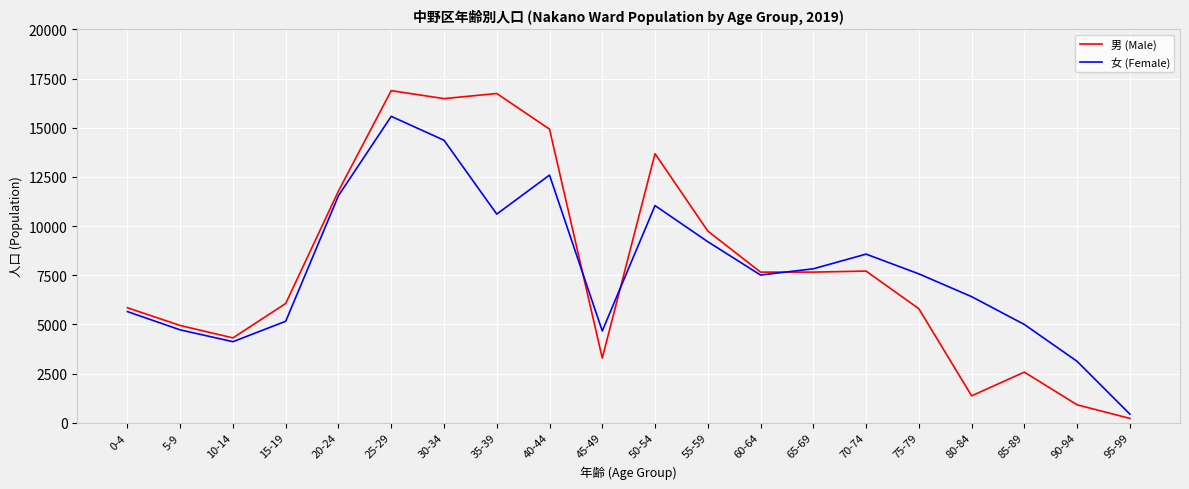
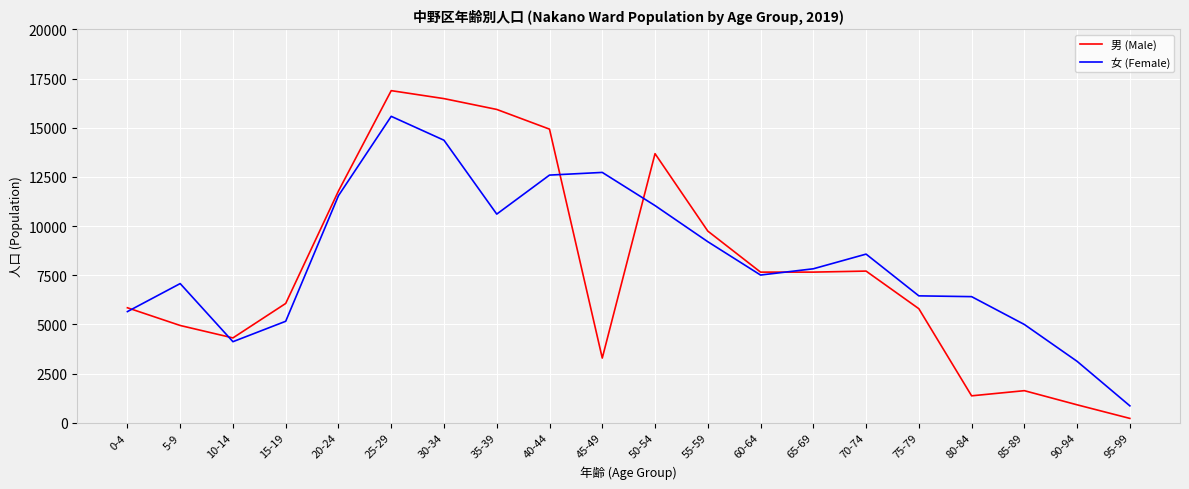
  {
    "男 (Male)": {
      "0-4": 5800,
      "5-9": 4900,
      "10-14": 4300,
      "15-19": 6100,
      "20-24": 11800,
      "25-29": 16900,
      "30-34": 16500,
-     "35-39": 16700,
+     "35-39": 15900,
      "40-44": 14900,
      "45-49": 3300,
      "50-54": 13700,
      "55-59": 9700,
      "60-64": 7700,
      "65-69": 7700,
      "70-74": 7700,
      "75-79": 5800,
      "80-84": 1400,
-     "85-89": 2600,
+     "85-89": 1600,
      "90-94": 900,
      "95-99": 200
    },
    "女 (Female)": {
      "0-4": 5700,
-     "5-9": 4700,
+     "5-9": 7100,
      "10-14": 4100,
      "15-19": 5200,
      "20-24": 11500,
      "25-29": 15600,
      "30-34": 14400,
      "35-39": 10600,
      "40-44": 12600,
-     "45-49": 4700,
+     "45-49": 12700,
      "50-54": 11000,
      "55-59": 9200,
      "60-64": 7500,
      "65-69": 7800,
      "70-74": 8600,
-     "75-79": 7600,
+     "75-79": 6500,
      "80-84": 6400,
      "85-89": 5000,
      "90-94": 3100,
-     "95-99": 400
+     "95-99": 900
    }
  }
